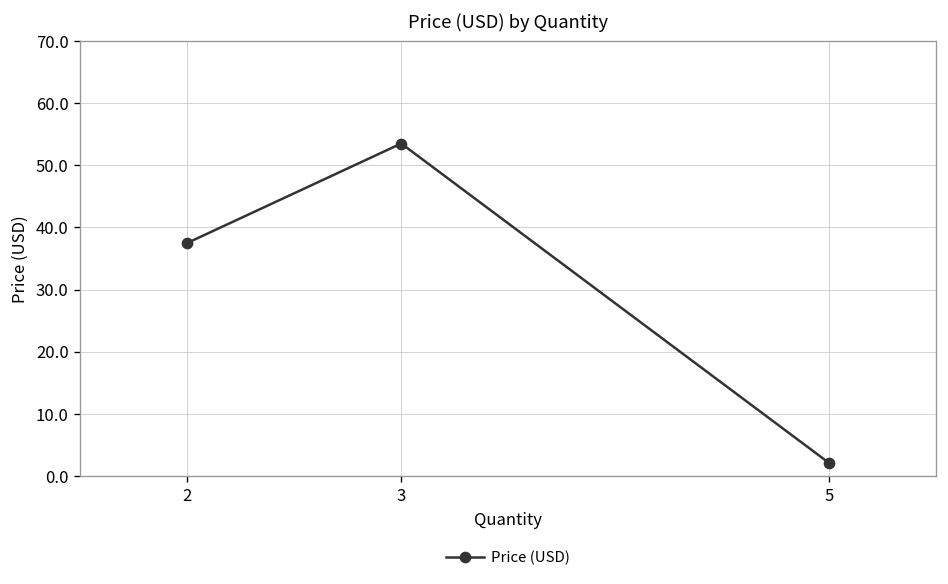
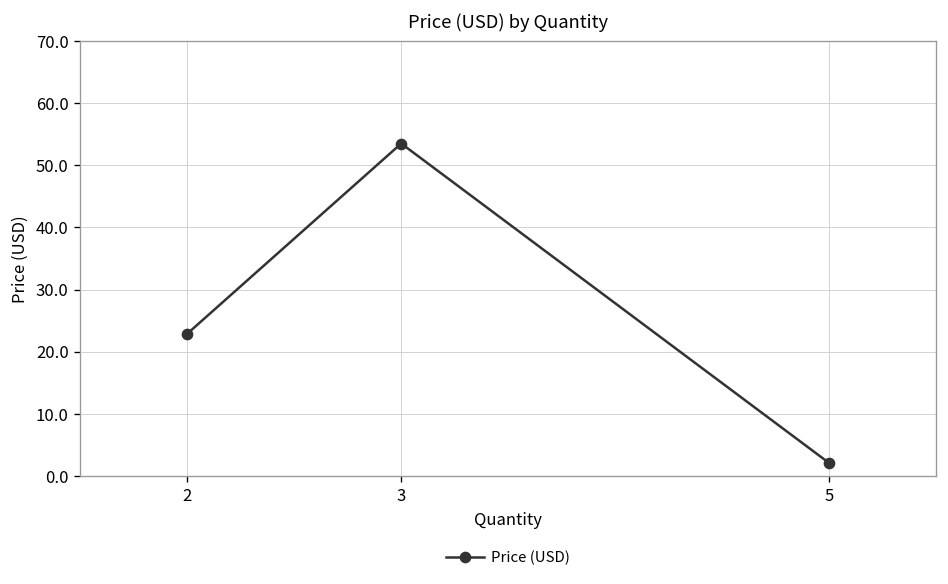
  {
-   "2": 38,
+   "2": 23,
    "3": 54,
    "5": 2
  }
